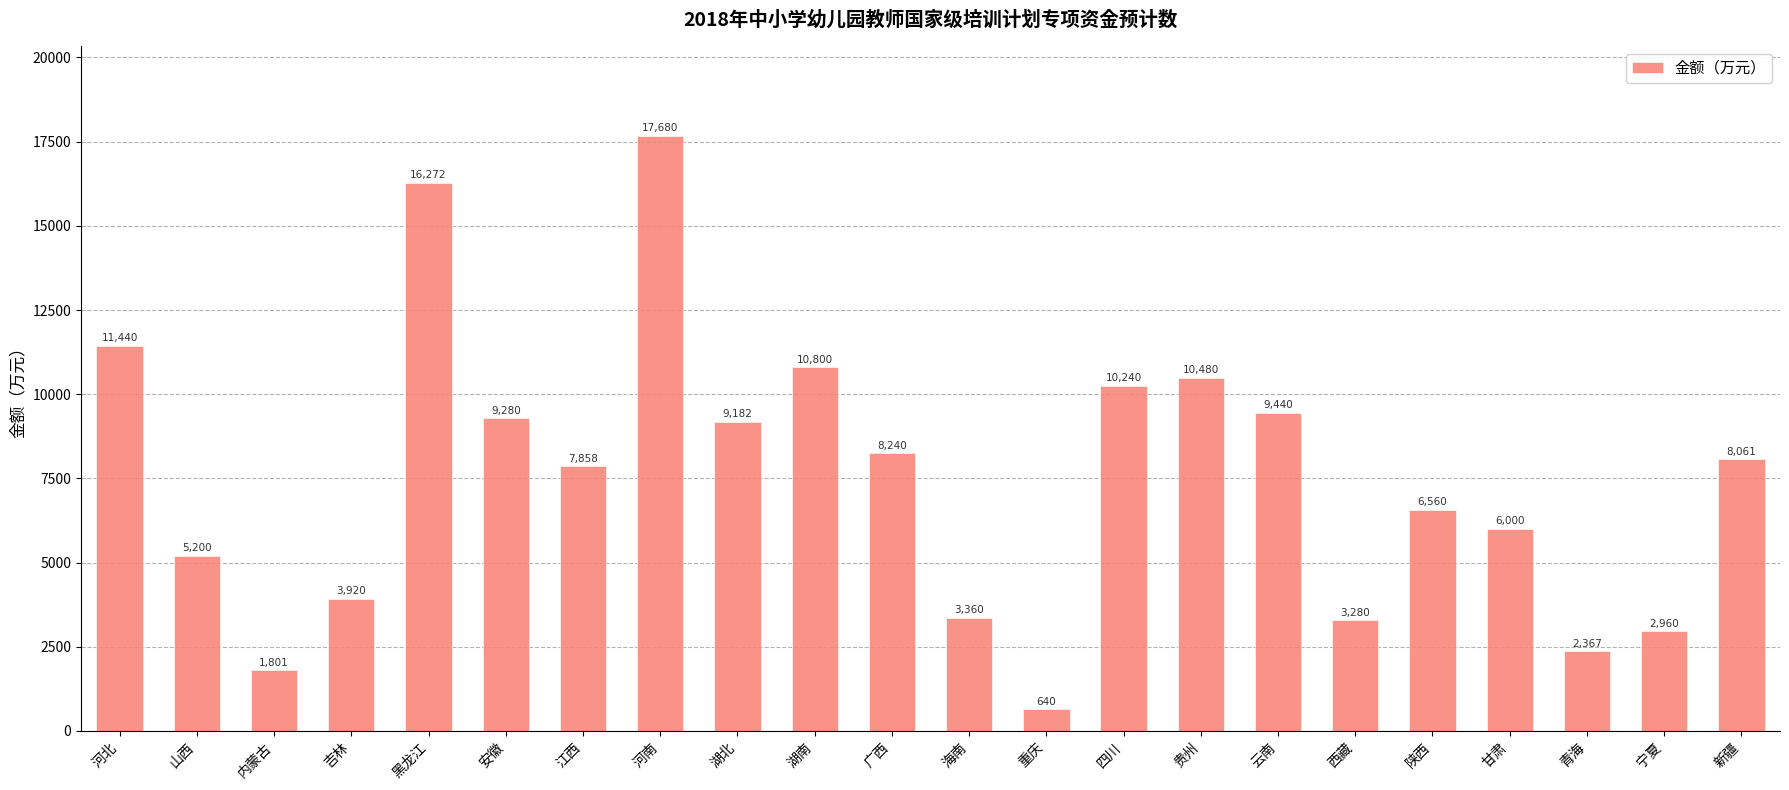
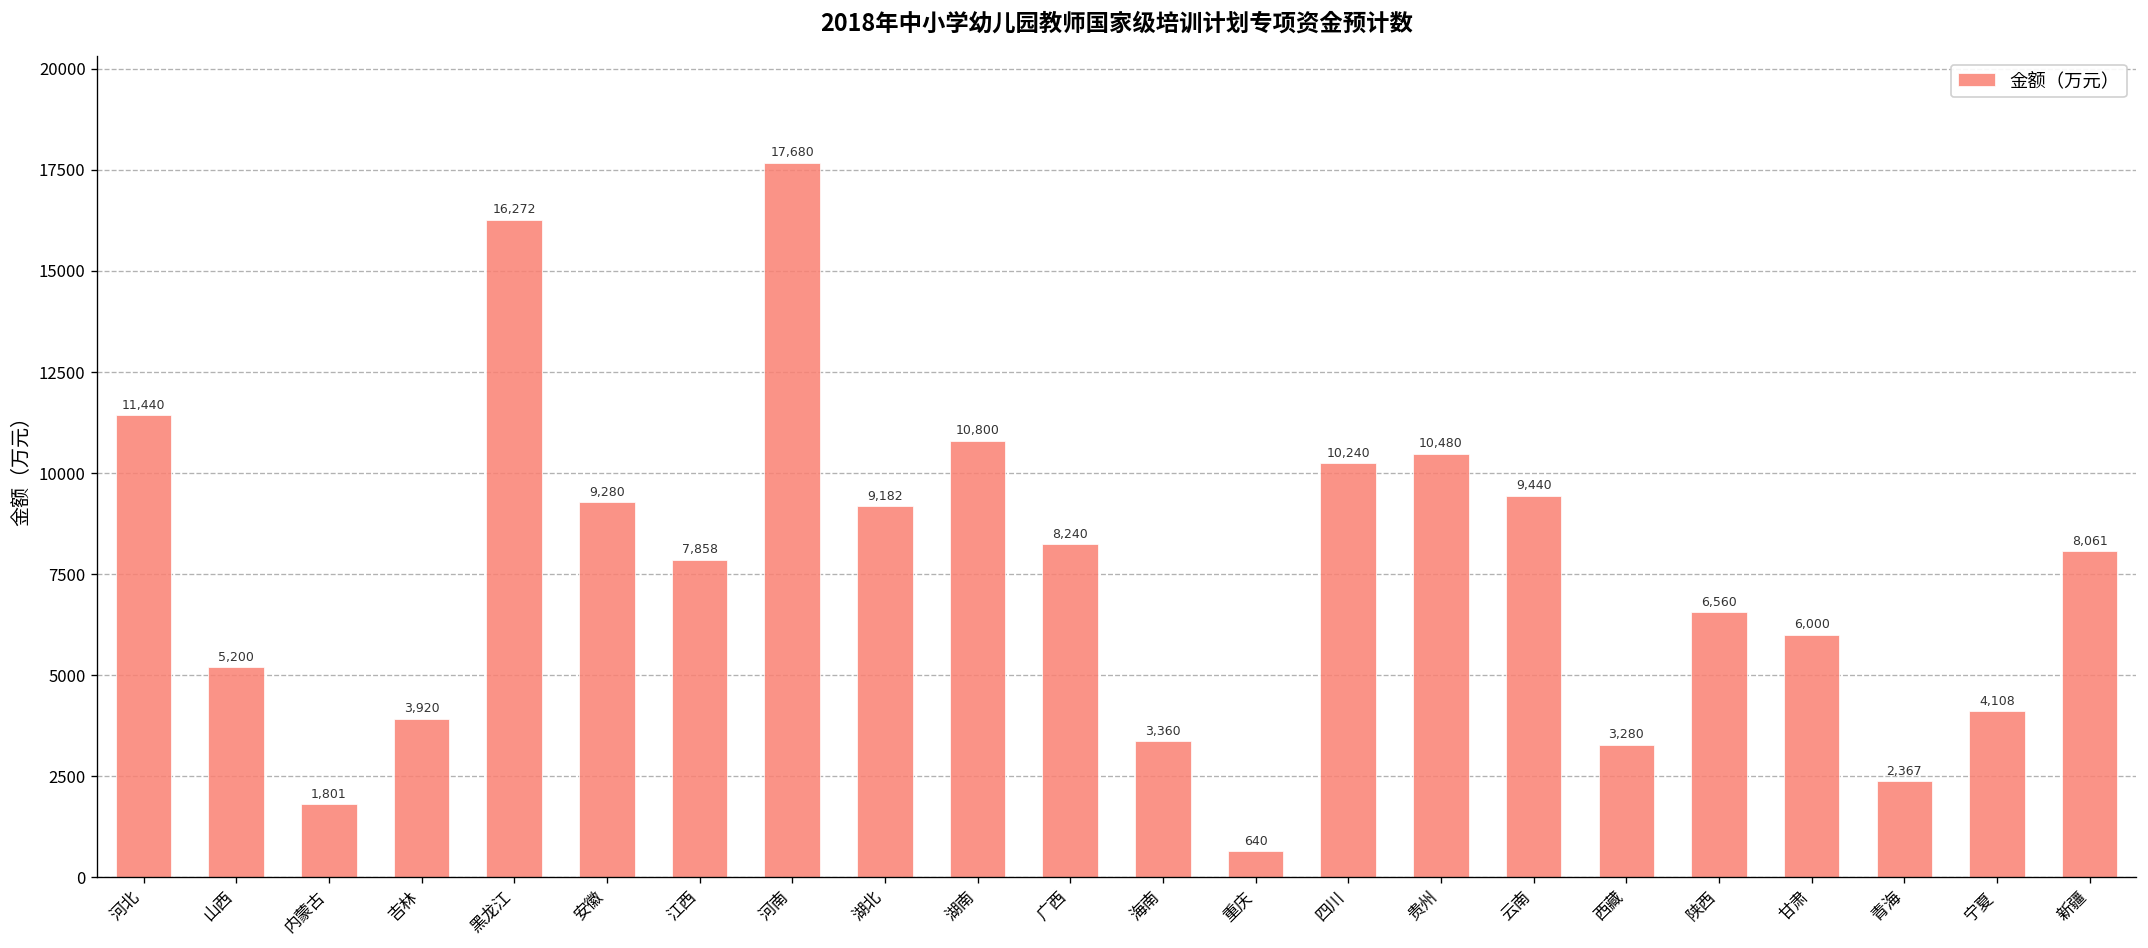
  {
    "河北": "11,440",
    "山西": "5,200",
    "内蒙古": "1,801",
    "吉林": "3,920",
    "黑龙江": "16,272",
    "安徽": "9,280",
    "江西": "7,858",
    "河南": "17,680",
    "湖北": "9,182",
    "湖南": "10,800",
    "广西": "8,240",
    "海南": "3,360",
    "重庆": "640",
    "四川": "10,240",
    "贵州": "10,480",
    "云南": "9,440",
    "西藏": "3,280",
    "陕西": "6,560",
    "甘肃": "6,000",
    "青海": "2,367",
-   "宁夏": "2,960",
+   "宁夏": "4,108",
    "新疆": "8,061"
  }
